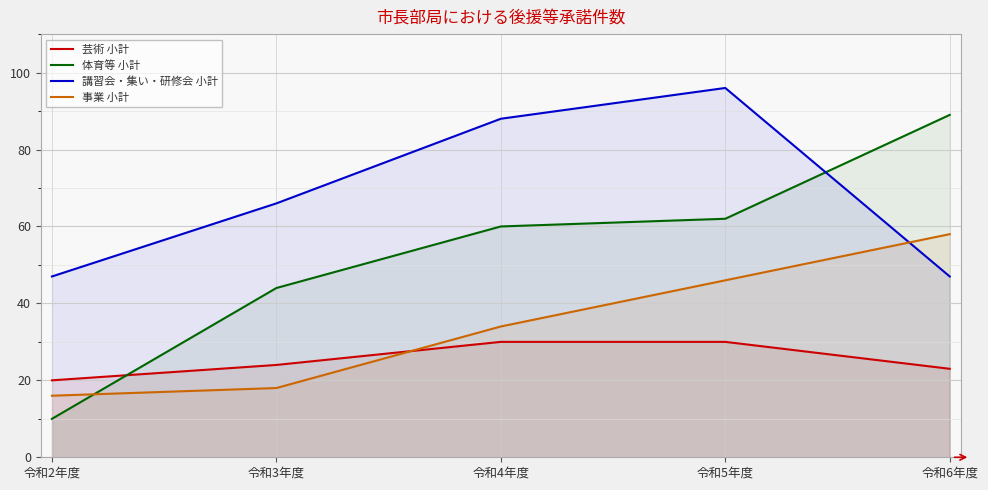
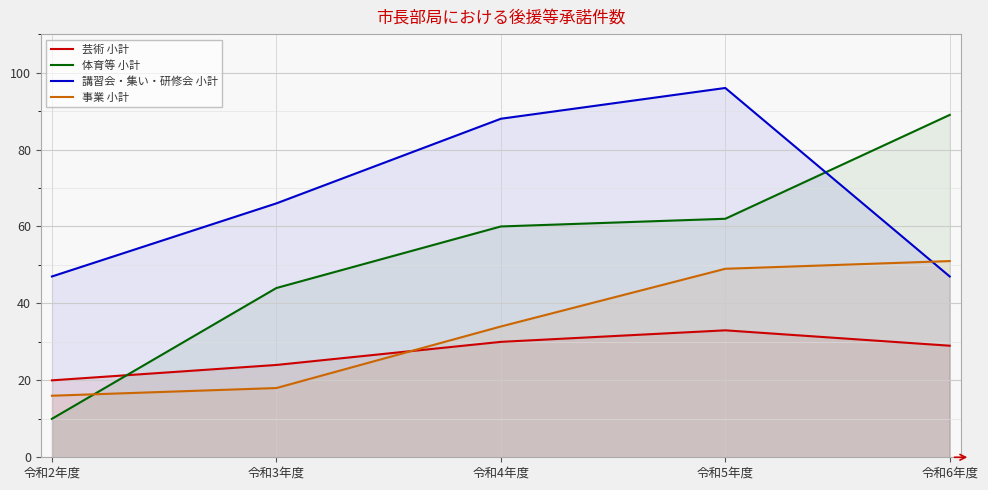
  {
    "芸術 小計": {
      "令和2年度": 20,
      "令和3年度": 24,
      "令和4年度": 30,
-     "令和5年度": 30,
-     "令和6年度": 23
+     "令和5年度": 33,
+     "令和6年度": 29
    },
    "体育等 小計": {
      "令和2年度": 10,
      "令和3年度": 44,
      "令和4年度": 60,
      "令和5年度": 62,
      "令和6年度": 89
    },
    "講習会・集い・研修会 小計": {
      "令和2年度": 47,
      "令和3年度": 66,
      "令和4年度": 88,
      "令和5年度": 96,
      "令和6年度": 47
    },
    "事業 小計": {
      "令和2年度": 16,
      "令和3年度": 18,
      "令和4年度": 34,
-     "令和5年度": 46,
-     "令和6年度": 58
+     "令和5年度": 49,
+     "令和6年度": 51
    }
  }
